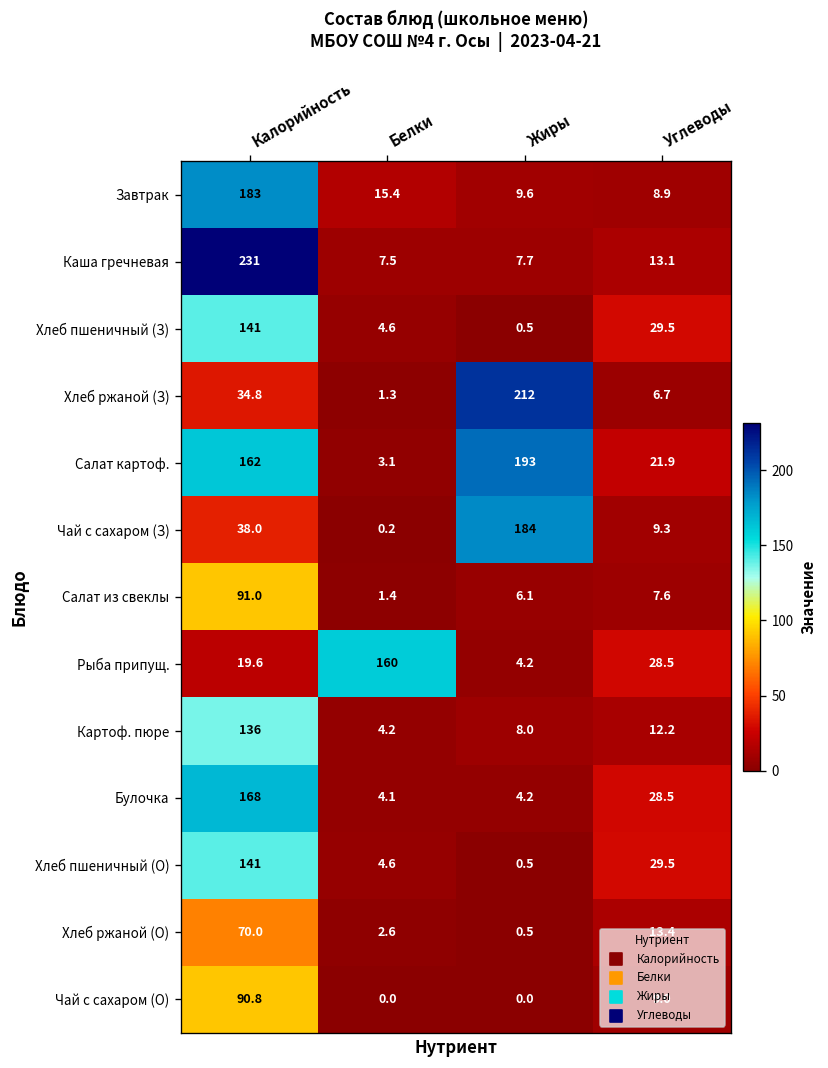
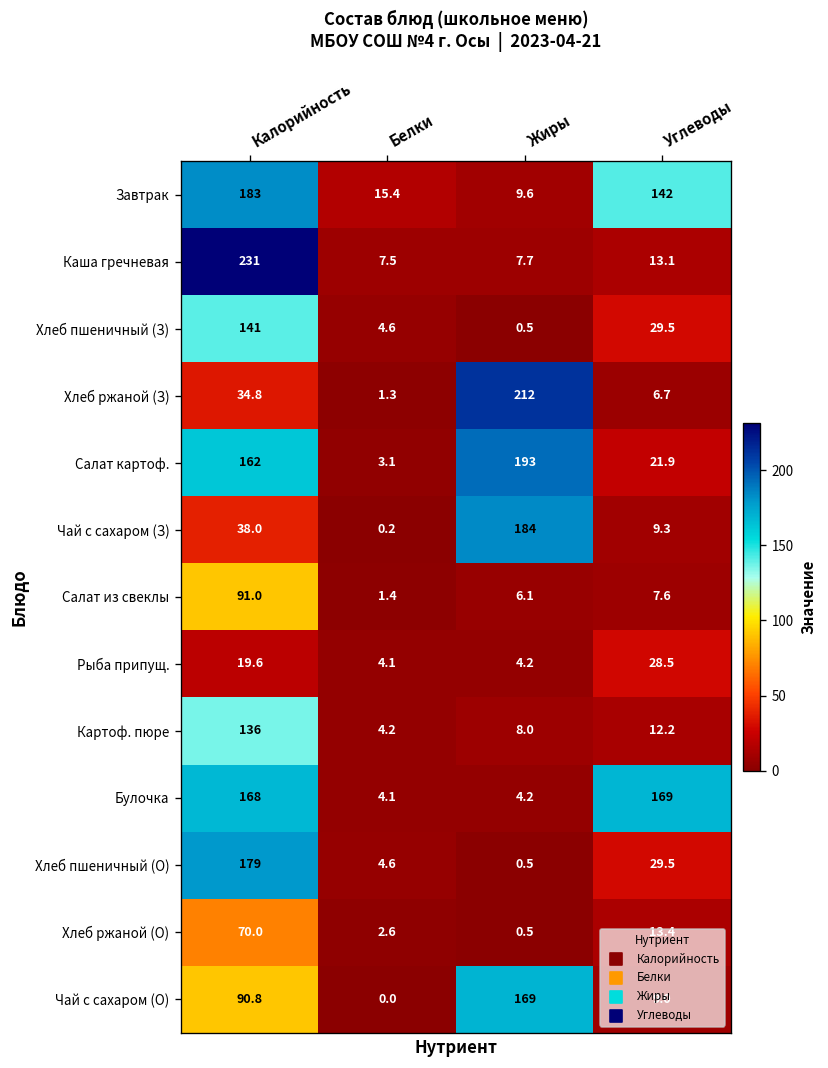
  {
    "Завтрак": {
      "Калорийность": 183,
      "Белки": 15.4,
      "Жиры": 9.6,
-     "Углеводы": 8.9
+     "Углеводы": 142
    },
    "Каша гречневая": {
      "Калорийность": 231,
      "Белки": 7.5,
      "Жиры": 7.7,
      "Углеводы": 13.1
    },
    "Хлеб пшеничный (З)": {
      "Калорийность": 141,
      "Белки": 4.6,
      "Жиры": 0.5,
      "Углеводы": 29.5
    },
    "Хлеб ржаной (З)": {
      "Калорийность": 34.8,
      "Белки": 1.3,
      "Жиры": 212,
      "Углеводы": 6.7
    },
    "Салат картоф.": {
      "Калорийность": 162,
      "Белки": 3.1,
      "Жиры": 193,
      "Углеводы": 21.9
    },
    "Чай с сахаром (З)": {
      "Калорийность": 38.0,
      "Белки": 0.2,
      "Жиры": 184,
      "Углеводы": 9.3
    },
    "Салат из свеклы": {
      "Калорийность": 91.0,
      "Белки": 1.4,
      "Жиры": 6.1,
      "Углеводы": 7.6
    },
    "Рыба припущ.": {
      "Калорийность": 19.6,
-     "Белки": 160,
+     "Белки": 4.1,
      "Жиры": 4.2,
      "Углеводы": 28.5
    },
    "Картоф. пюре": {
      "Калорийность": 136,
      "Белки": 4.2,
      "Жиры": 8.0,
      "Углеводы": 12.2
    },
    "Булочка": {
      "Калорийность": 168,
      "Белки": 4.1,
      "Жиры": 4.2,
-     "Углеводы": 28.5
+     "Углеводы": 169
    },
    "Хлеб пшеничный (О)": {
-     "Калорийность": 141,
+     "Калорийность": 179,
      "Белки": 4.6,
      "Жиры": 0.5,
      "Углеводы": 29.5
    },
    "Хлеб ржаной (О)": {
      "Калорийность": 70.0,
      "Белки": 2.6,
      "Жиры": 0.5
    },
    "Чай с сахаром (О)": {
      "Калорийность": 90.8,
      "Белки": 0.0,
-     "Жиры": 0.0
+     "Жиры": 169
    }
  }
